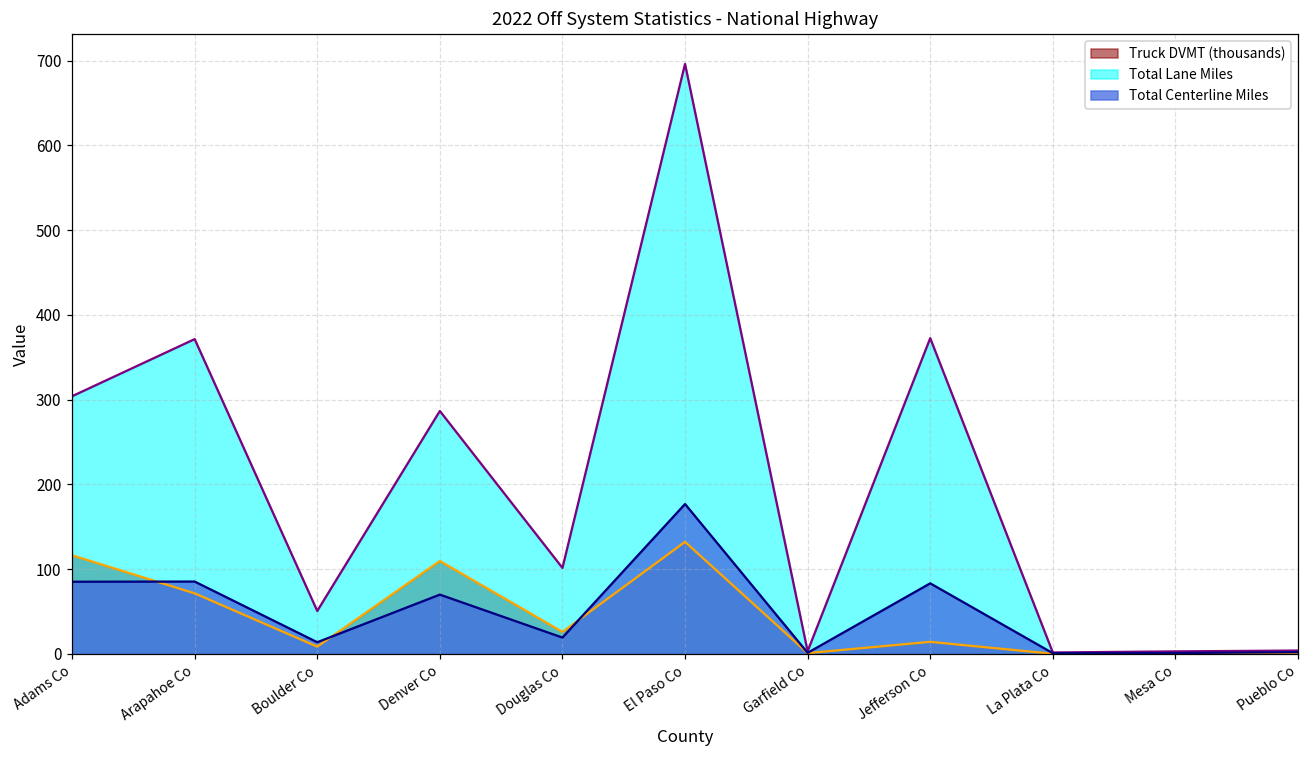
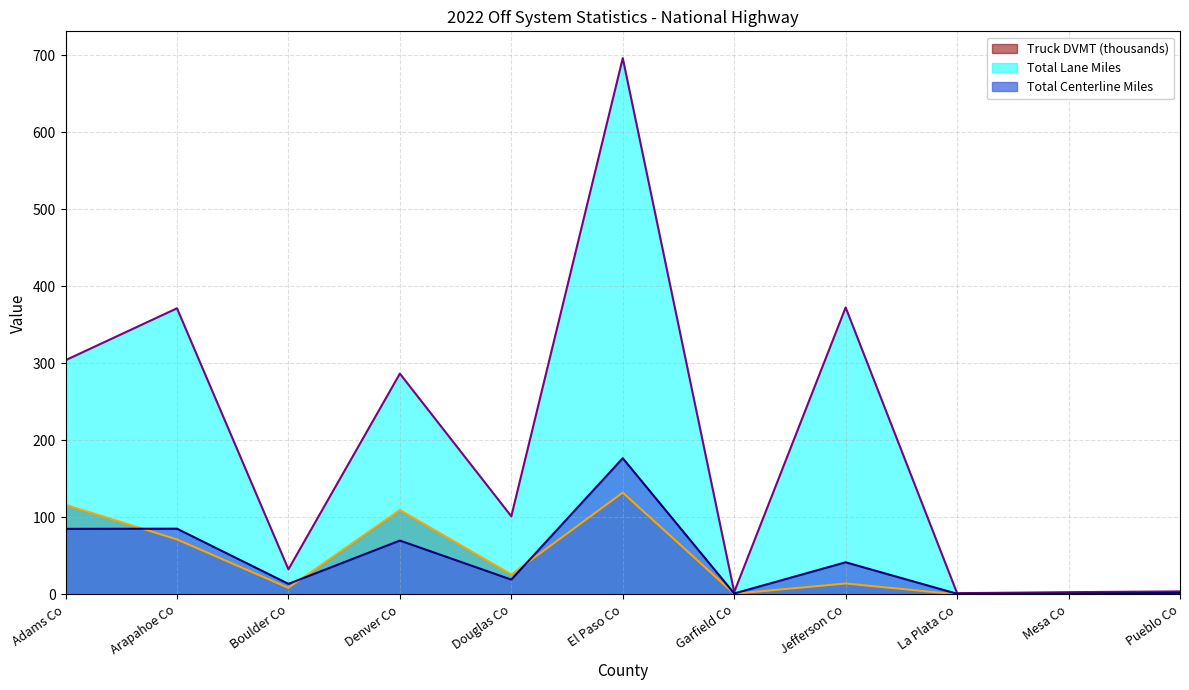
  {
    "Truck DVMT (thousands)": {
      "Adams Co": 120,
      "Arapahoe Co": 70,
      "Boulder Co": 10,
      "Denver Co": 110,
      "Douglas Co": 30,
      "El Paso Co": 130,
      "Jefferson Co": 10
    },
    "Total Lane Miles": {
      "Adams Co": 300,
      "Arapahoe Co": 370,
-     "Boulder Co": 50,
+     "Boulder Co": 30,
      "Denver Co": 290,
      "Douglas Co": 100,
      "El Paso Co": 700,
      "Jefferson Co": 370
    },
    "Total Centerline Miles": {
      "Adams Co": 90,
      "Arapahoe Co": 90,
      "Boulder Co": 10,
      "Denver Co": 70,
      "Douglas Co": 20,
      "El Paso Co": 180,
-     "Jefferson Co": 80
+     "Jefferson Co": 40
    }
  }
